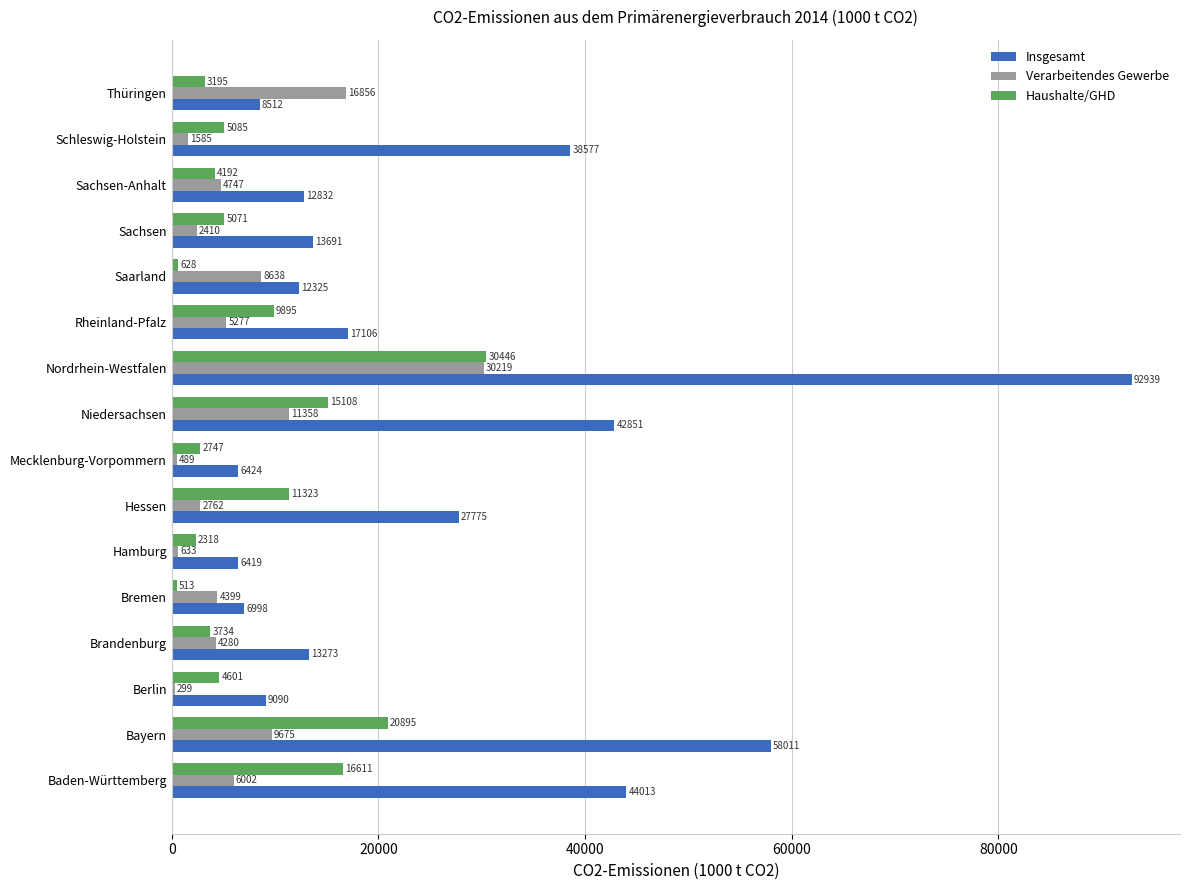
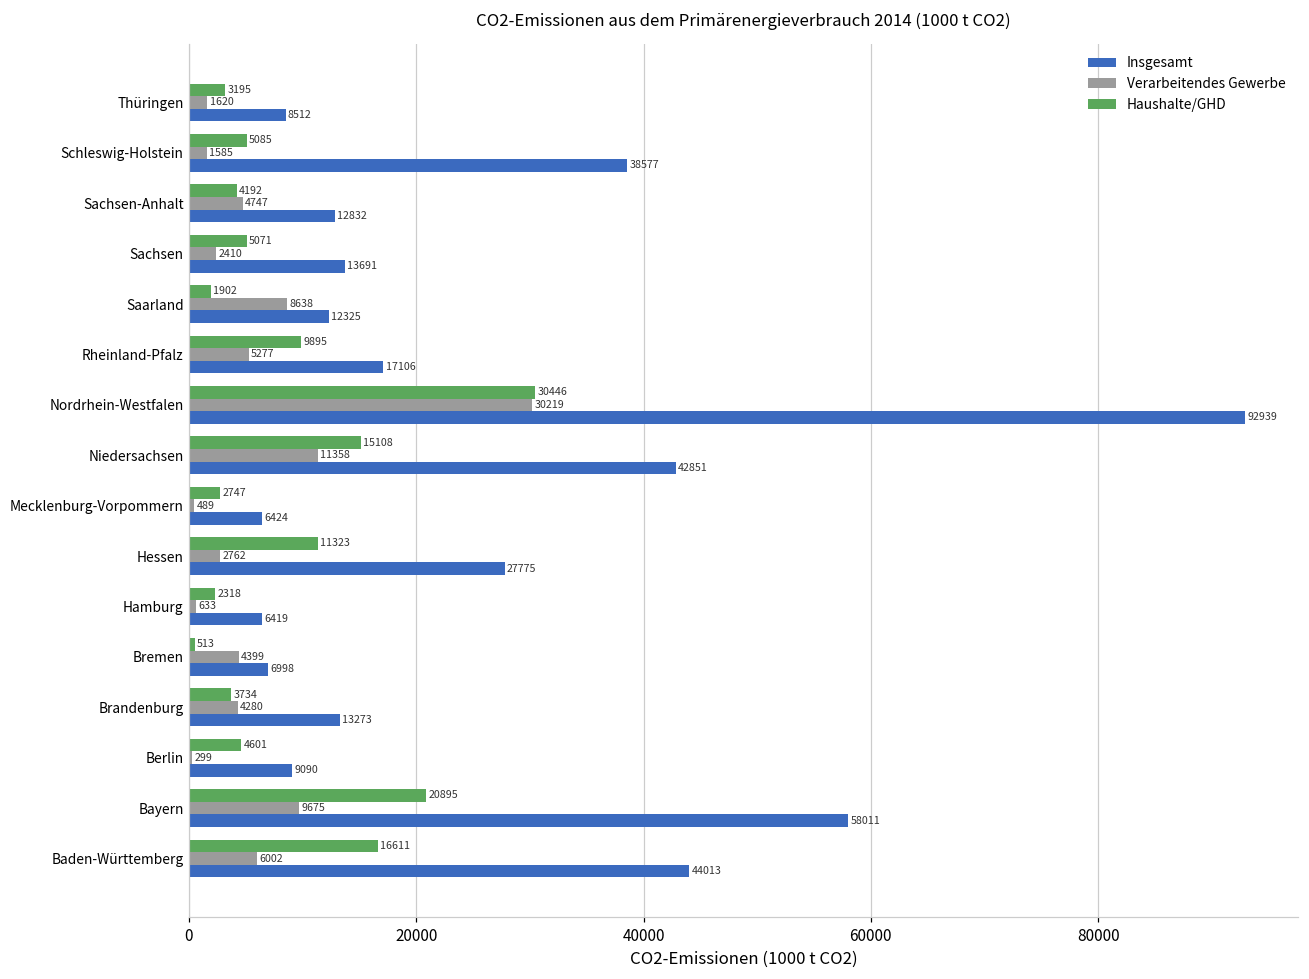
  {
    "Insgesamt": {
      "Thüringen": 8512,
      "Schleswig-Holstein": 38577,
      "Sachsen-Anhalt": 12832,
      "Sachsen": 13691,
      "Saarland": 12325,
      "Rheinland-Pfalz": 17106,
      "Nordrhein-Westfalen": 92939,
      "Niedersachsen": 42851,
      "Mecklenburg-Vorpommern": 6424,
      "Hessen": 27775,
      "Hamburg": 6419,
      "Bremen": 6998,
      "Brandenburg": 13273,
      "Berlin": 9090,
      "Bayern": 58011,
      "Baden-Württemberg": 44013
    },
    "Verarbeitendes Gewerbe": {
-     "Thüringen": 16856,
+     "Thüringen": 1620,
      "Schleswig-Holstein": 1585,
      "Sachsen-Anhalt": 4747,
      "Sachsen": 2410,
      "Saarland": 8638,
      "Rheinland-Pfalz": 5277,
      "Nordrhein-Westfalen": 30219,
      "Niedersachsen": 11358,
      "Mecklenburg-Vorpommern": 489,
      "Hessen": 2762,
      "Hamburg": 633,
      "Bremen": 4399,
      "Brandenburg": 4280,
      "Berlin": 299,
      "Bayern": 9675,
      "Baden-Württemberg": 6002
    },
    "Haushalte/GHD": {
      "Thüringen": 3195,
      "Schleswig-Holstein": 5085,
      "Sachsen-Anhalt": 4192,
      "Sachsen": 5071,
-     "Saarland": 628,
+     "Saarland": 1902,
      "Rheinland-Pfalz": 9895,
      "Nordrhein-Westfalen": 30446,
      "Niedersachsen": 15108,
      "Mecklenburg-Vorpommern": 2747,
      "Hessen": 11323,
      "Hamburg": 2318,
      "Bremen": 513,
      "Brandenburg": 3734,
      "Berlin": 4601,
      "Bayern": 20895,
      "Baden-Württemberg": 16611
    }
  }
